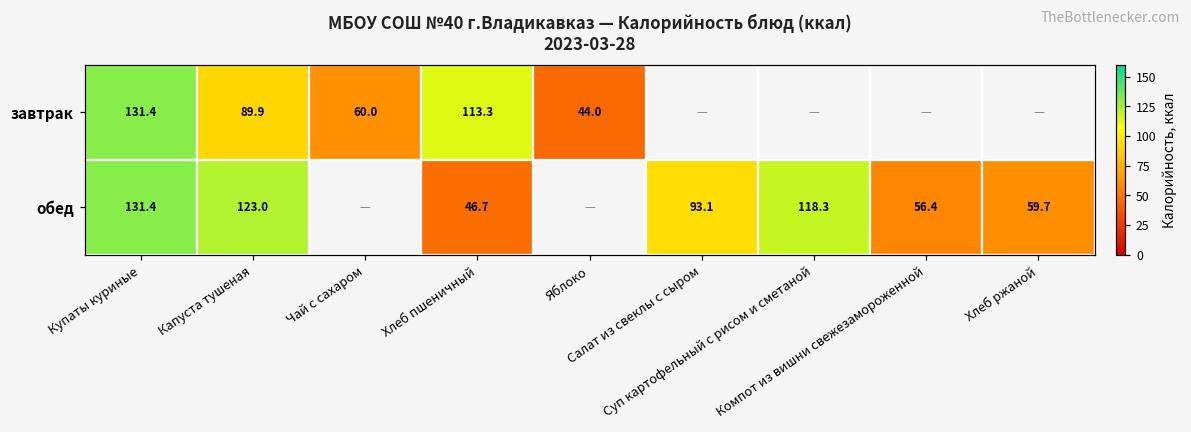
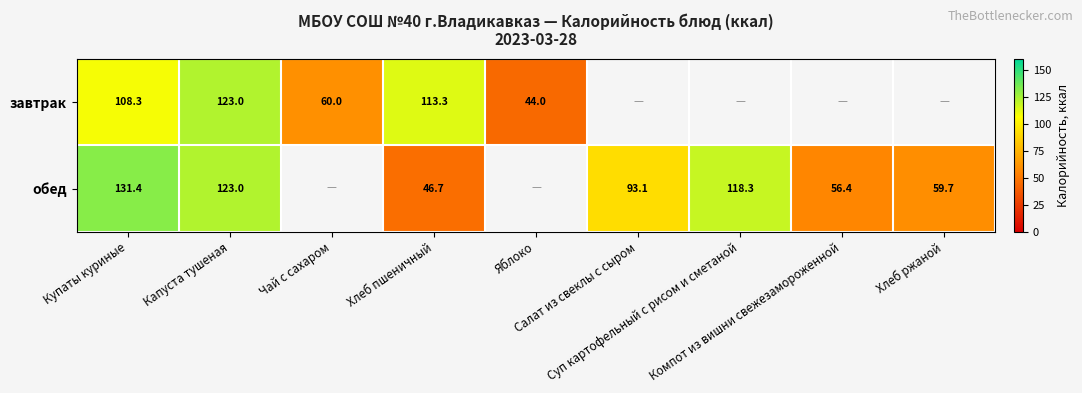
  {
    "завтрак": {
-     "Купаты куриные": 131.4,
-     "Капуста тушеная": 89.9,
+     "Купаты куриные": 108.3,
+     "Капуста тушеная": 123.0,
      "Чай с сахаром": 60.0,
      "Хлеб пшеничный": 113.3,
      "Яблоко": 44.0
    },
    "обед": {
      "Купаты куриные": 131.4,
      "Капуста тушеная": 123.0,
      "Хлеб пшеничный": 46.7,
      "Салат из свеклы с сыром": 93.1,
      "Суп картофельный с рисом и сметаной": 118.3,
      "Компот из вишни свежезамороженной": 56.4,
      "Хлеб ржаной": 59.7
    }
  }
